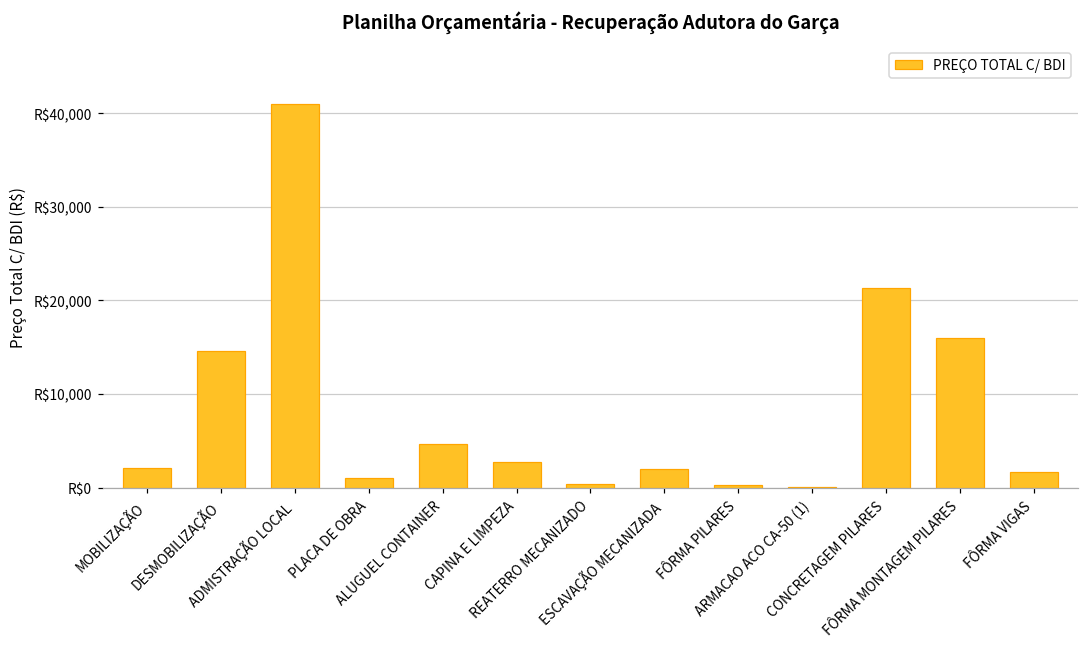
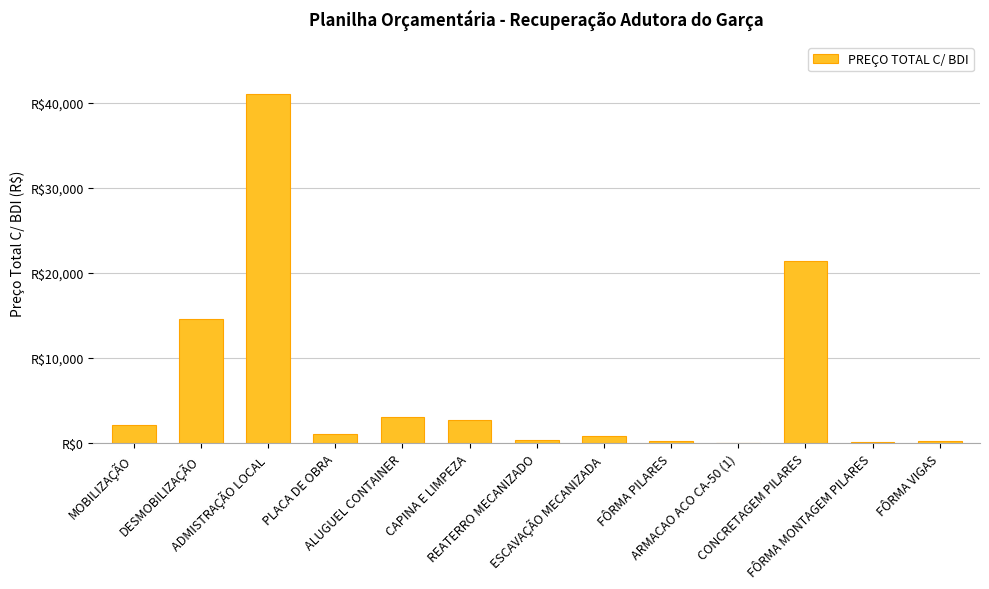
  {
    "MOBILIZAÇÃO": "R$2,000",
    "DESMOBILIZAÇÃO": "R$15,000",
    "ADMISTRAÇÃO LOCAL": "R$41,000",
    "PLACA DE OBRA": "R$1,000",
-   "ALUGUEL CONTAINER": "R$5,000",
+   "ALUGUEL CONTAINER": "R$3,000",
    "CAPINA E LIMPEZA": "R$3,000",
    "REATERRO MECANIZADO": "R$0",
-   "ESCAVAÇÃO MECANIZADA": "R$2,000",
+   "ESCAVAÇÃO MECANIZADA": "R$1,000",
    "CONCRETAGEM PILARES": "R$21,000",
-   "FÔRMA MONTAGEM PILARES": "R$16,000",
-   "FÔRMA VIGAS": "R$2,000"
+   "FÔRMA MONTAGEM PILARES": "R$0",
+   "FÔRMA VIGAS": "R$0"
  }
